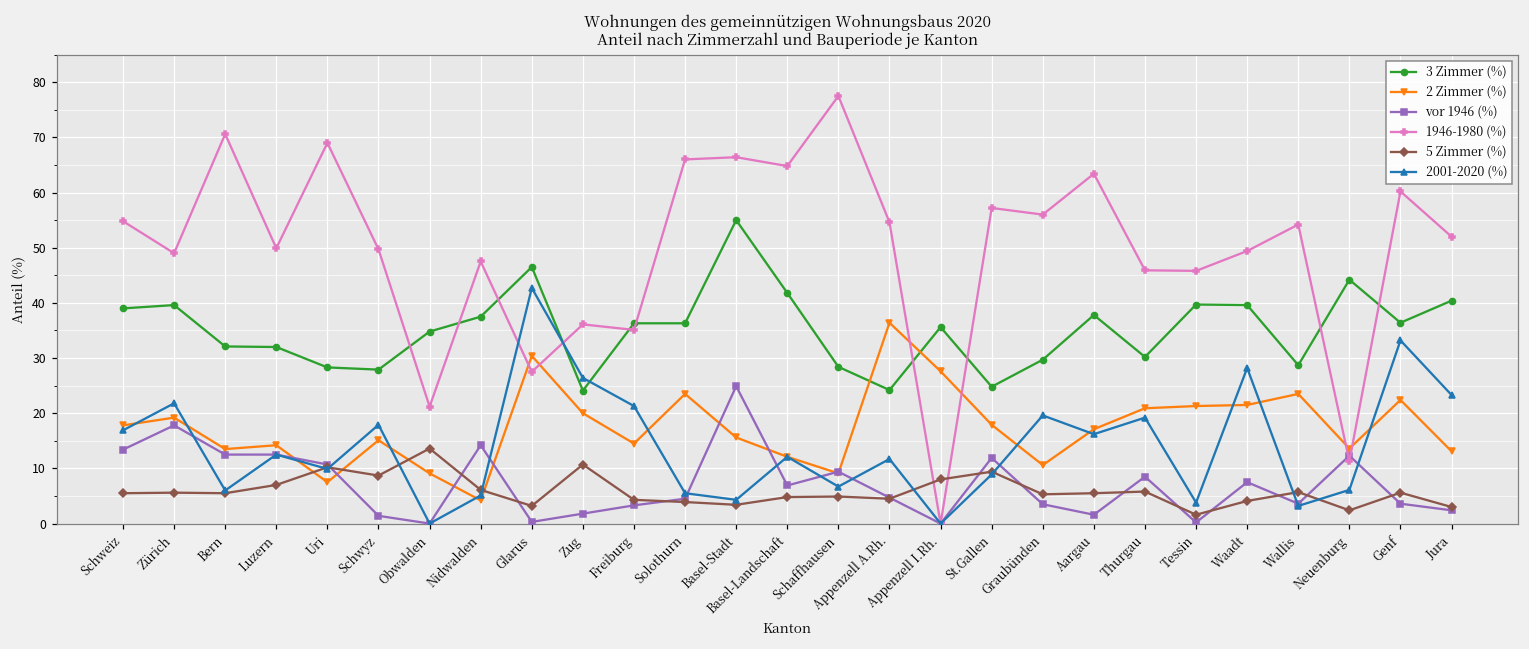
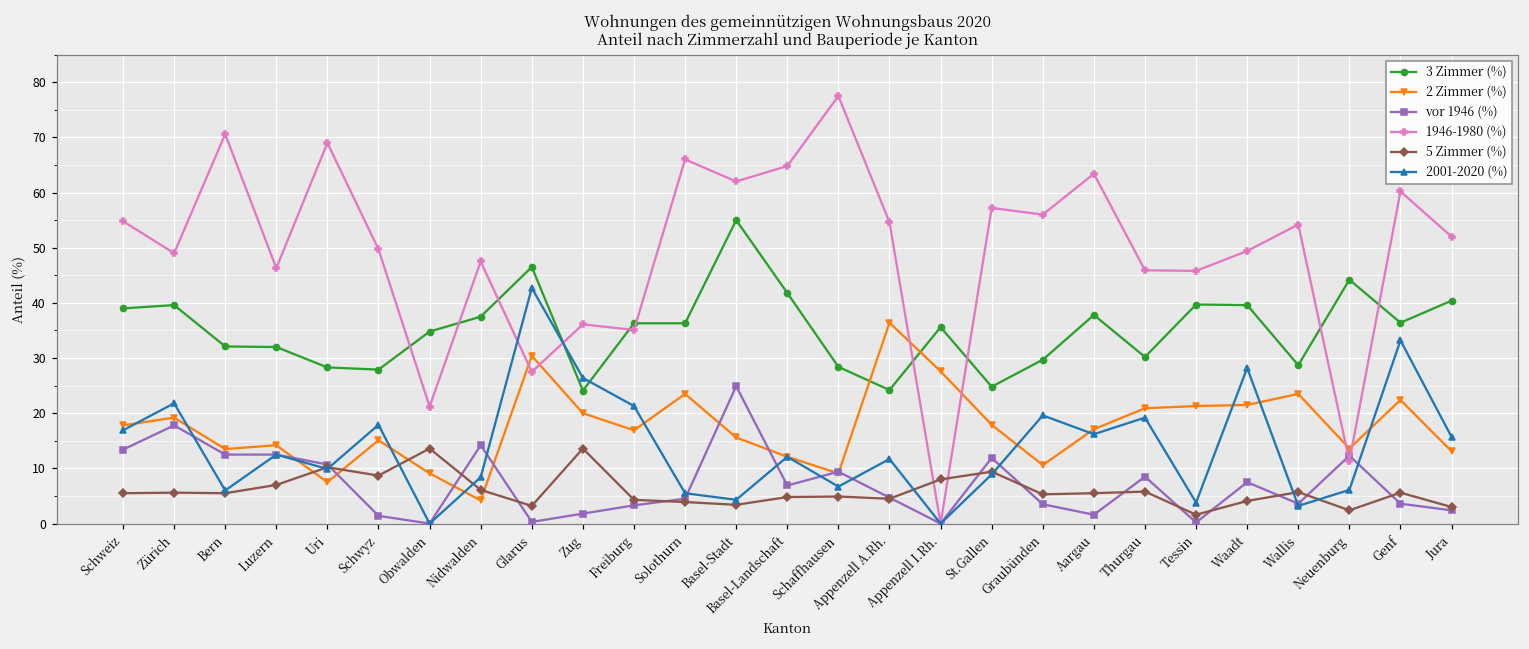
  {
    "3 Zimmer (%)": {
      "Schweiz": 39,
      "Zürich": 40,
      "Bern": 32,
      "Luzern": 32,
      "Uri": 28,
      "Schwyz": 28,
      "Obwalden": 35,
      "Nidwalden": 38,
      "Glarus": 47,
      "Zug": 24,
      "Freiburg": 36,
      "Solothurn": 36,
      "Basel-Stadt": 55,
      "Basel-Landschaft": 42,
      "Schaffhausen": 28,
      "Appenzell A.Rh.": 24,
      "Appenzell I.Rh.": 36,
      "St.Gallen": 25,
      "Graubünden": 30,
      "Aargau": 38,
      "Thurgau": 30,
      "Tessin": 40,
      "Waadt": 40,
      "Wallis": 29,
      "Neuenburg": 44,
      "Genf": 36,
      "Jura": 40
    },
    "2 Zimmer (%)": {
      "Schweiz": 18,
      "Zürich": 19,
      "Bern": 14,
      "Luzern": 14,
      "Uri": 8,
      "Schwyz": 15,
      "Obwalden": 9,
      "Nidwalden": 4,
      "Glarus": 30,
      "Zug": 20,
-     "Freiburg": 15,
+     "Freiburg": 17,
      "Solothurn": 24,
      "Basel-Stadt": 16,
      "Appenzell A.Rh.": 36,
      "Appenzell I.Rh.": 28,
      "St.Gallen": 18,
      "Graubünden": 11,
      "Aargau": 17,
      "Thurgau": 21,
      "Tessin": 21,
      "Waadt": 22,
      "Wallis": 24,
      "Neuenburg": 14,
      "Genf": 22,
      "Jura": 13
    },
    "vor 1946 (%)": {
      "Schweiz": 13,
      "Zürich": 18,
      "Bern": 13,
      "Schwyz": 1,
      "Nidwalden": 14,
      "Glarus": 0,
      "Zug": 2,
      "Freiburg": 3,
      "Solothurn": 5,
      "Basel-Stadt": 25,
      "Basel-Landschaft": 7,
      "St.Gallen": 12,
      "Graubünden": 4,
      "Aargau": 2,
      "Thurgau": 9,
      "Tessin": 0,
      "Waadt": 8,
      "Neuenburg": 12,
      "Genf": 4,
      "Jura": 2
    },
    "1946-1980 (%)": {
      "Schweiz": 55,
      "Zürich": 49,
      "Bern": 71,
-     "Luzern": 50,
+     "Luzern": 46,
      "Uri": 69,
      "Schwyz": 50,
      "Obwalden": 21,
      "Nidwalden": 48,
      "Glarus": 28,
      "Zug": 36,
      "Freiburg": 35,
      "Solothurn": 66,
-     "Basel-Stadt": 66,
+     "Basel-Stadt": 62,
      "Basel-Landschaft": 65,
      "Schaffhausen": 78,
      "Appenzell A.Rh.": 55,
      "St.Gallen": 57,
      "Graubünden": 56,
      "Aargau": 63,
      "Thurgau": 46,
      "Tessin": 46,
      "Waadt": 49,
      "Wallis": 54,
      "Neuenburg": 11,
      "Genf": 60,
      "Jura": 52
    },
    "5 Zimmer (%)": {
      "Schweiz": 6,
      "Zürich": 6,
      "Luzern": 7,
      "Schwyz": 9,
      "Obwalden": 14,
      "Nidwalden": 6,
      "Glarus": 3,
-     "Zug": 11,
+     "Zug": 14,
      "Freiburg": 4,
      "Solothurn": 4,
      "Basel-Stadt": 3,
      "Basel-Landschaft": 5,
      "Schaffhausen": 5,
      "Appenzell I.Rh.": 8,
      "Graubünden": 5,
      "Aargau": 6,
      "Thurgau": 6,
      "Tessin": 2,
      "Waadt": 4,
      "Wallis": 6,
      "Neuenburg": 2,
      "Genf": 6,
      "Jura": 3
    },
    "2001-2020 (%)": {
      "Schweiz": 17,
      "Zürich": 22,
      "Schwyz": 18,
-     "Nidwalden": 5,
+     "Nidwalden": 8,
      "Glarus": 43,
      "Zug": 26,
      "Freiburg": 21,
      "Solothurn": 6,
      "Basel-Stadt": 4,
      "Schaffhausen": 7,
      "Appenzell A.Rh.": 12,
      "Graubünden": 20,
      "Aargau": 16,
      "Thurgau": 19,
      "Tessin": 4,
      "Waadt": 28,
      "Neuenburg": 6,
      "Genf": 33,
-     "Jura": 23
+     "Jura": 16
    }
  }
